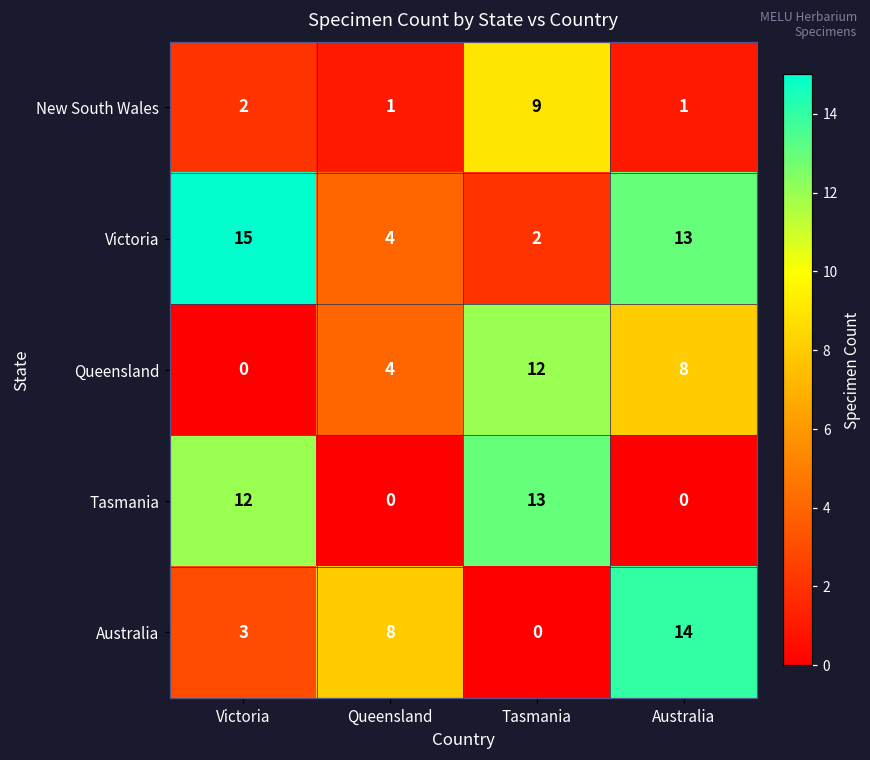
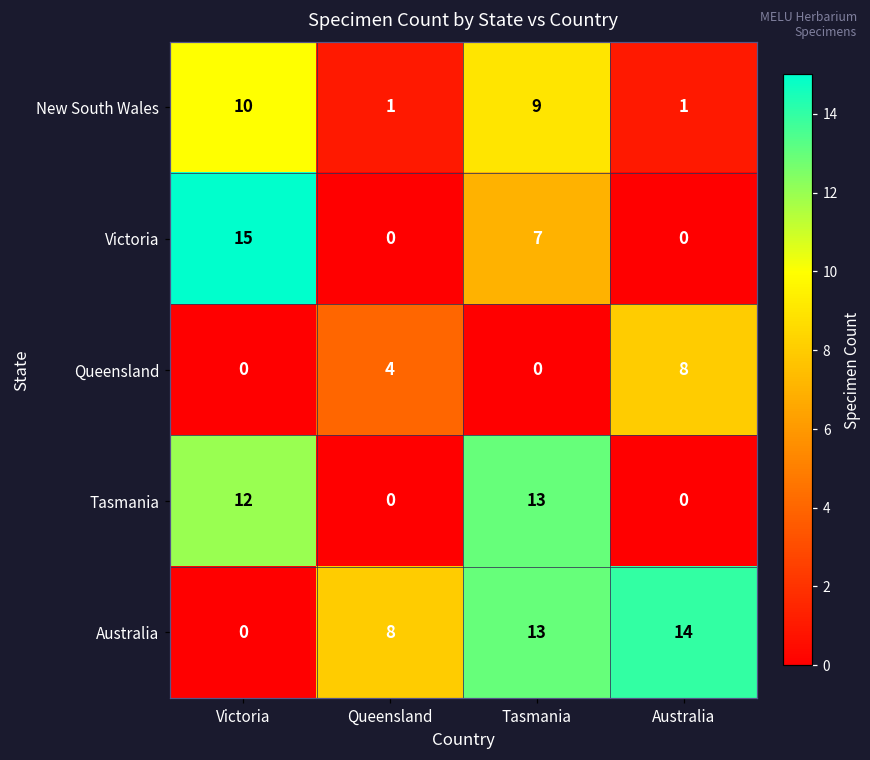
  {
    "New South Wales": {
-     "Victoria": 2,
+     "Victoria": 10,
      "Queensland": 1,
      "Tasmania": 9,
      "Australia": 1
    },
    "Victoria": {
      "Victoria": 15,
-     "Queensland": 4,
-     "Tasmania": 2,
-     "Australia": 13
+     "Queensland": 0,
+     "Tasmania": 7,
+     "Australia": 0
    },
    "Queensland": {
      "Victoria": 0,
      "Queensland": 4,
-     "Tasmania": 12,
+     "Tasmania": 0,
      "Australia": 8
    },
    "Tasmania": {
      "Victoria": 12,
      "Queensland": 0,
      "Tasmania": 13,
      "Australia": 0
    },
    "Australia": {
-     "Victoria": 3,
+     "Victoria": 0,
      "Queensland": 8,
-     "Tasmania": 0,
+     "Tasmania": 13,
      "Australia": 14
    }
  }
